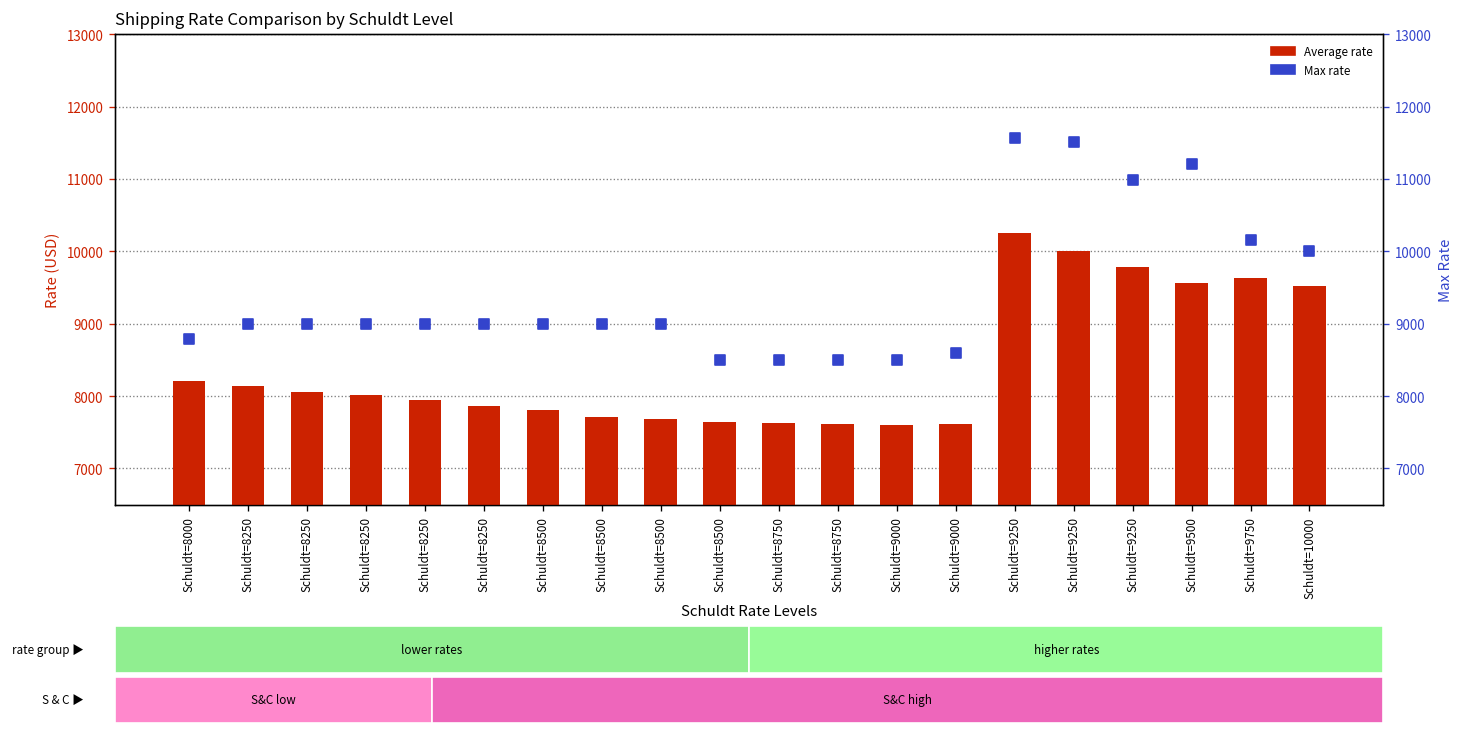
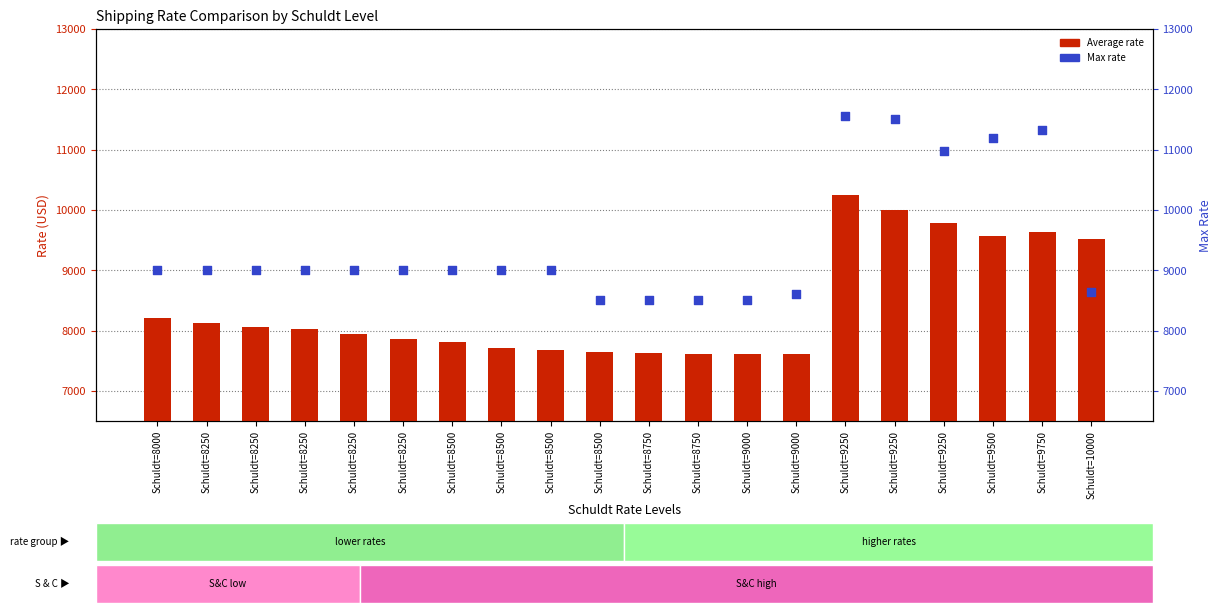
  {
    "Average rate": {
      "Schuldt=8000": 8200,
      "Schuldt=9500": 9600,
      "Schuldt=9750": 9600,
      "Schuldt=10000": 9500
    },
    "Max rate": {
-     "Schuldt=8000": 8800,
-     "Schuldt=9750": 10200,
-     "Schuldt=10000": 10000
+     "Schuldt=8000": 9000,
+     "Schuldt=9750": 11300,
+     "Schuldt=10000": 8600
    }
  }
